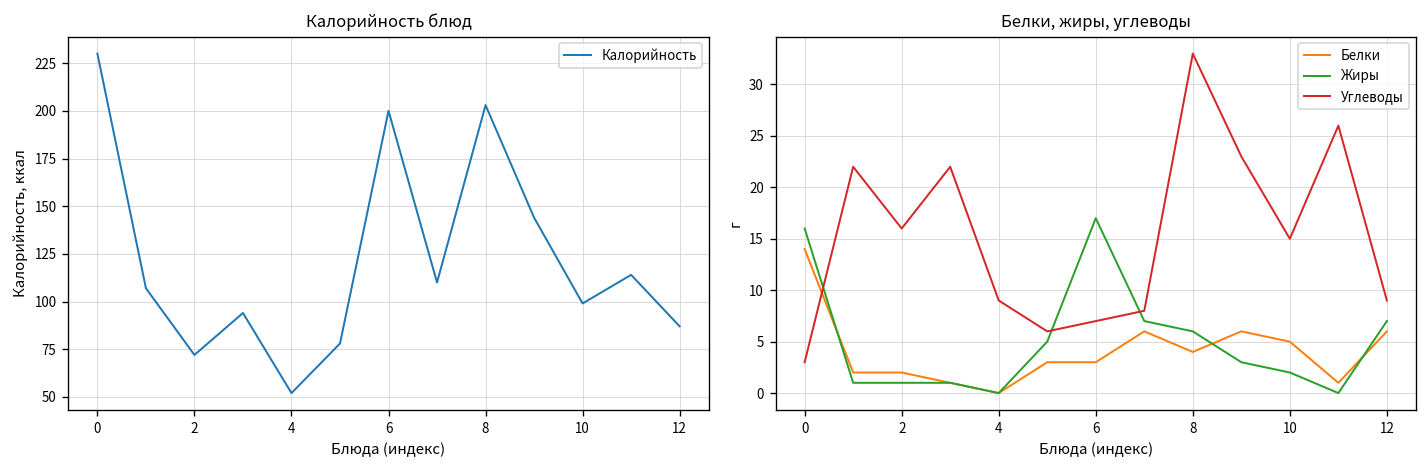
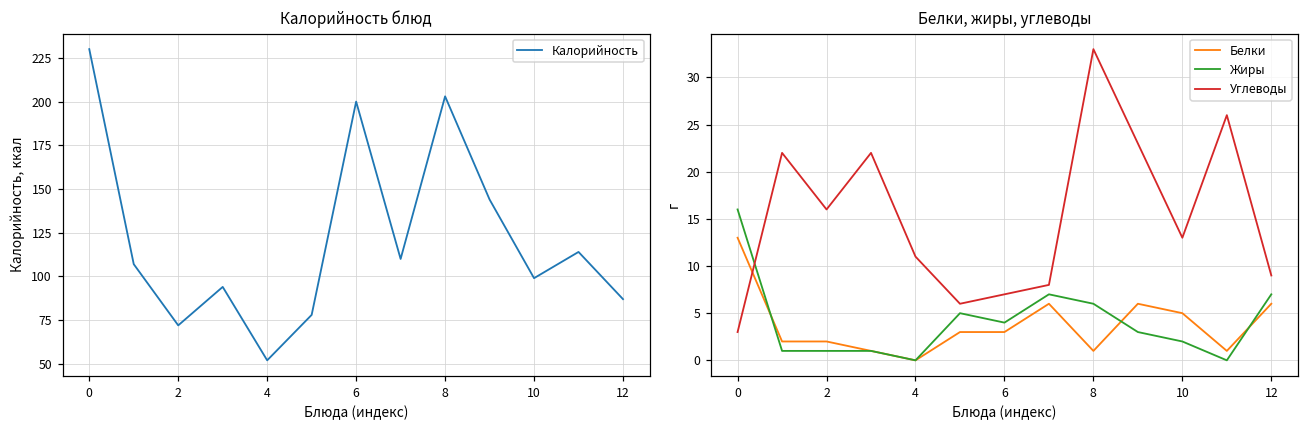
  {
    "Калорийность блюд": {
      "0": 230,
      "2": 72,
      "4": 52,
      "6": 200,
      "8": 203,
      "10": 99,
      "12": 87
    },
    "Белки, жиры, углеводы": {
      "Белки": {
-       "0": 14,
+       "0": 13,
        "2": 2,
        "6": 3,
-       "8": 4,
+       "8": 1,
        "10": 5,
        "12": 6
      },
      "Жиры": {
        "0": 16,
        "2": 1,
-       "6": 17,
+       "6": 4,
        "8": 6,
        "10": 2,
        "12": 7
      },
      "Углеводы": {
        "0": 3,
        "2": 16,
-       "4": 9,
+       "4": 11,
        "6": 7,
        "8": 33,
-       "10": 15,
+       "10": 13,
        "12": 9
      }
    }
  }
